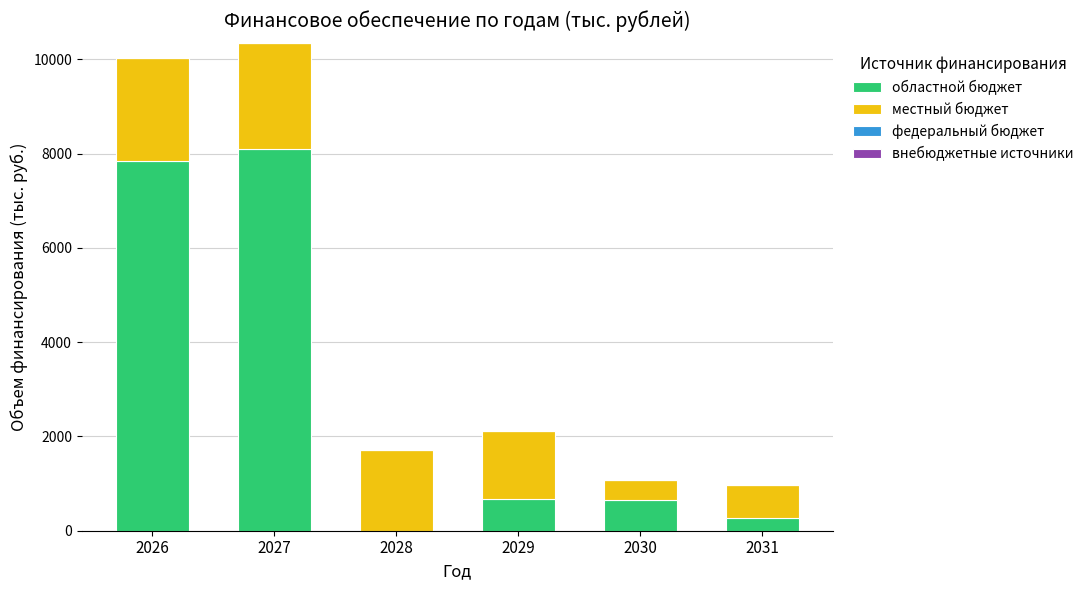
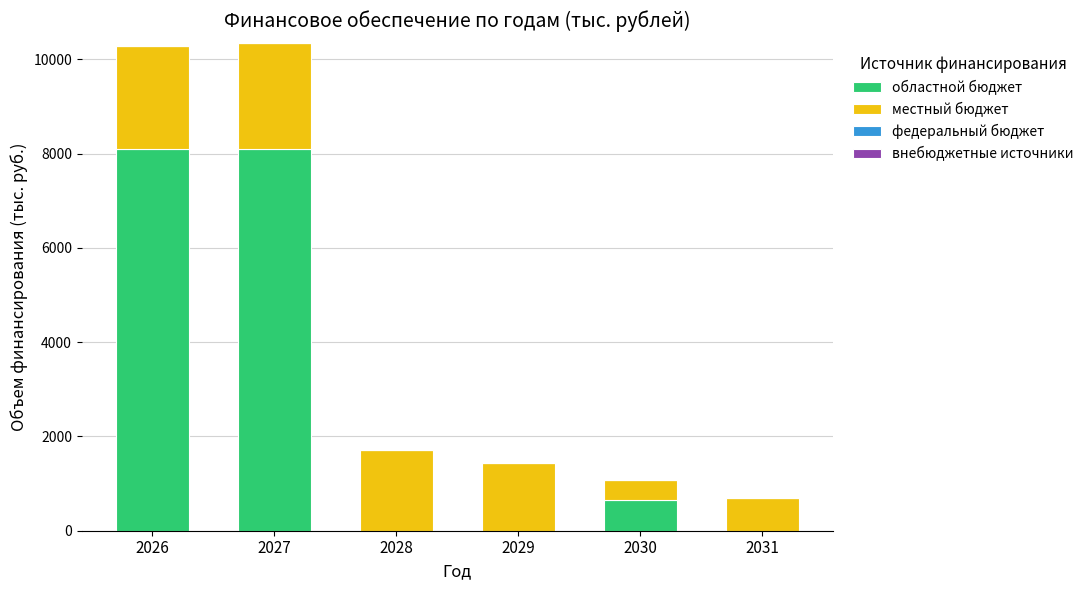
  {
    "областной бюджет": {
-     "2026": 7800,
+     "2026": 8100,
      "2027": 8100,
      "2028": 0,
-     "2029": 700,
+     "2029": 0,
      "2030": 600,
-     "2031": 300
+     "2031": 0
    }
  }
